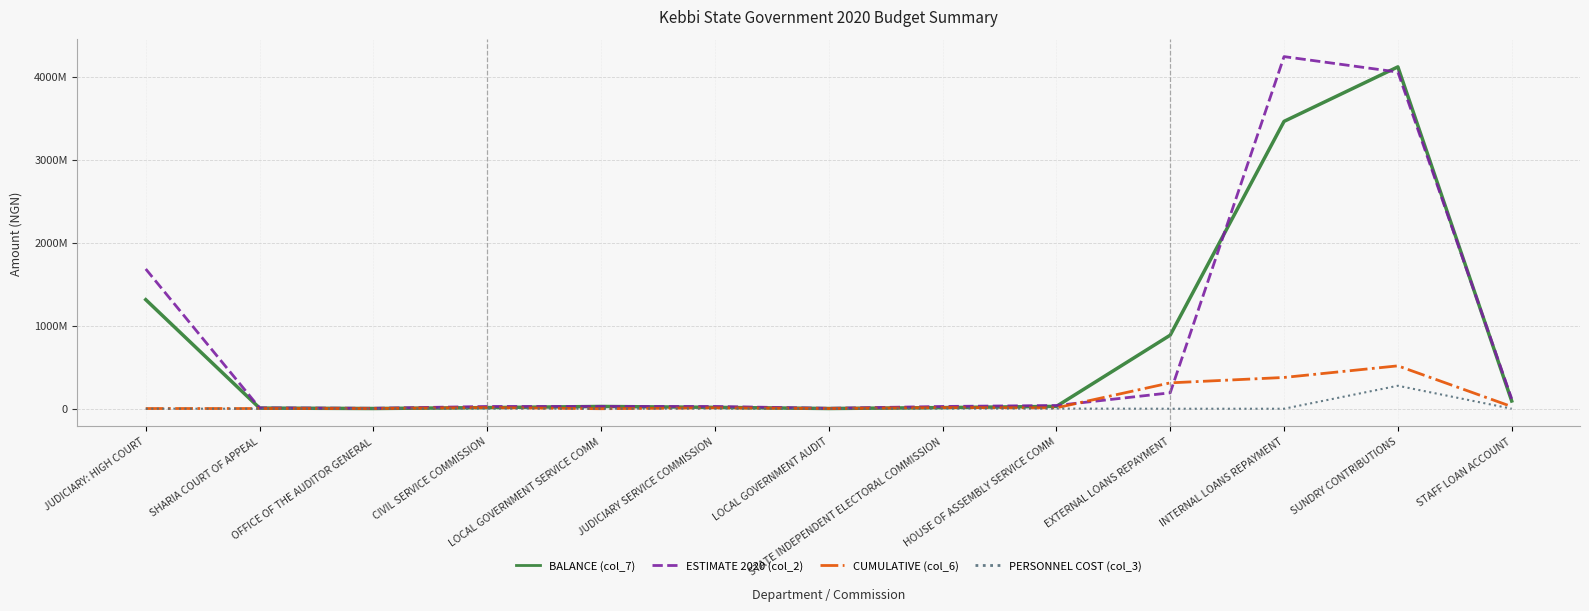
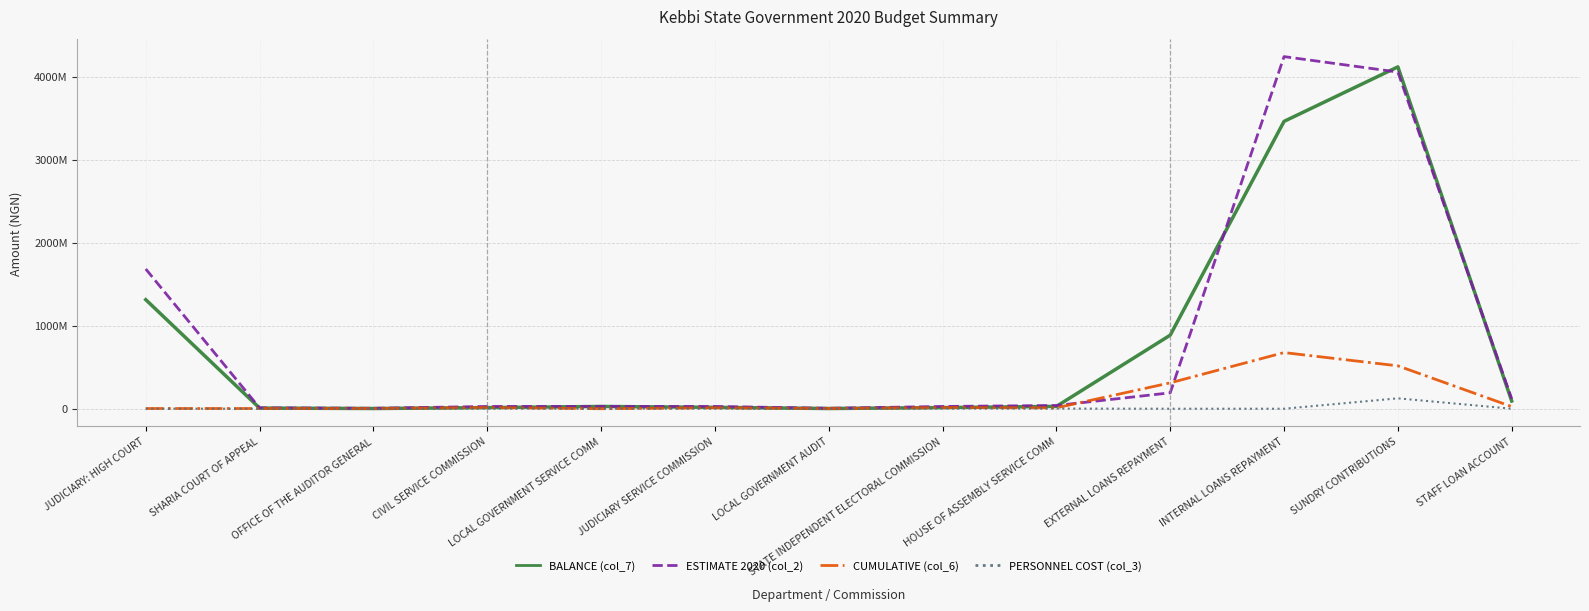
  {
    "BALANCE (col_7)": {
      "JUDICIARY: HIGH COURT": 1300000000,
      "EXTERNAL LOANS REPAYMENT": 900000000,
      "INTERNAL LOANS REPAYMENT": 3500000000,
      "SUNDRY CONTRIBUTIONS": 4100000000
    },
    "ESTIMATE 2020 (col_2)": {
      "JUDICIARY: HIGH COURT": 1700000000,
      "EXTERNAL LOANS REPAYMENT": 200000000,
      "INTERNAL LOANS REPAYMENT": 4200000000,
      "SUNDRY CONTRIBUTIONS": 4100000000
    },
    "CUMULATIVE (col_6)": {
      "EXTERNAL LOANS REPAYMENT": 300000000,
-     "INTERNAL LOANS REPAYMENT": 400000000,
+     "INTERNAL LOANS REPAYMENT": 700000000,
      "SUNDRY CONTRIBUTIONS": 500000000
    },
    "PERSONNEL COST (col_3)": {
      "EXTERNAL LOANS REPAYMENT": 0,
      "INTERNAL LOANS REPAYMENT": 0,
-     "SUNDRY CONTRIBUTIONS": 300000000
+     "SUNDRY CONTRIBUTIONS": 100000000
    }
  }
